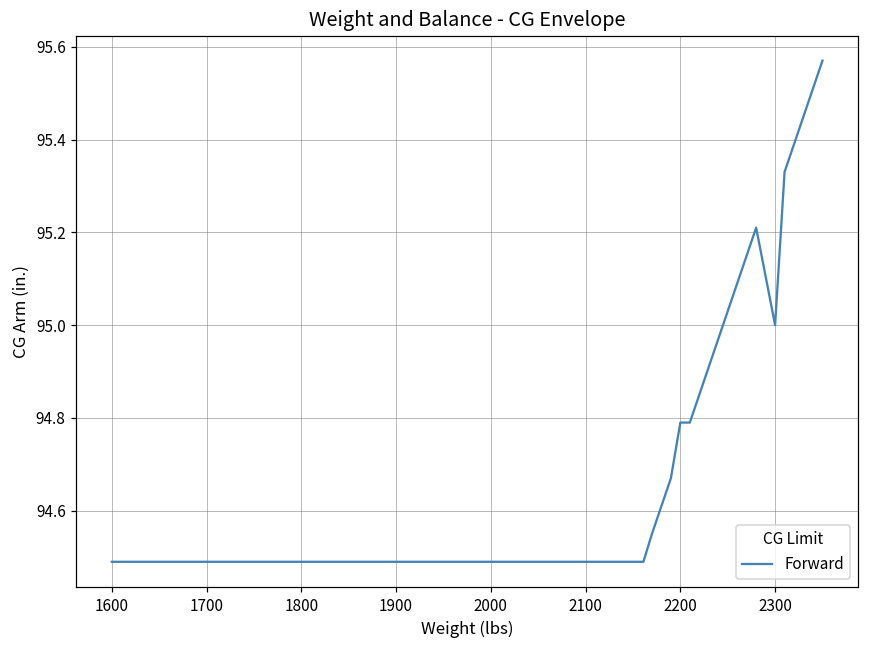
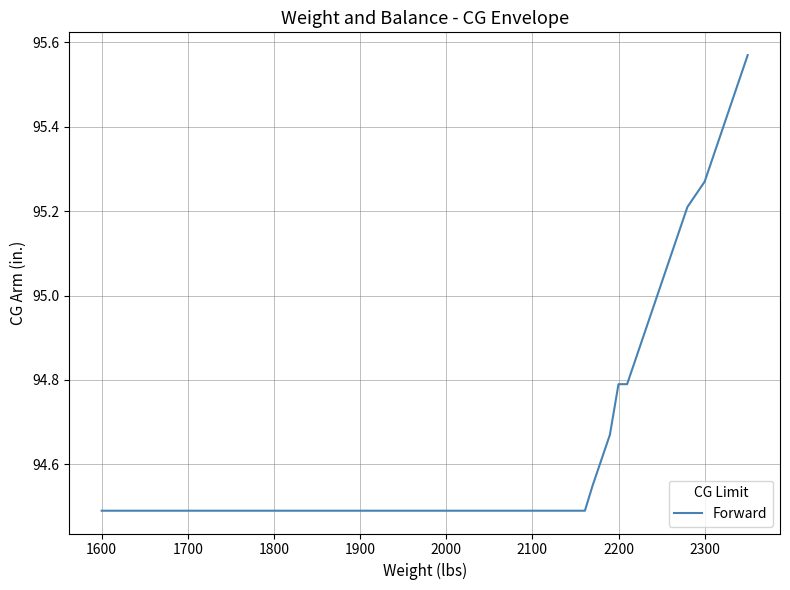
  {
    "1600": 94.49,
    "2200": 94.79,
-   "2300": 95.00
+   "2300": 95.27
  }
